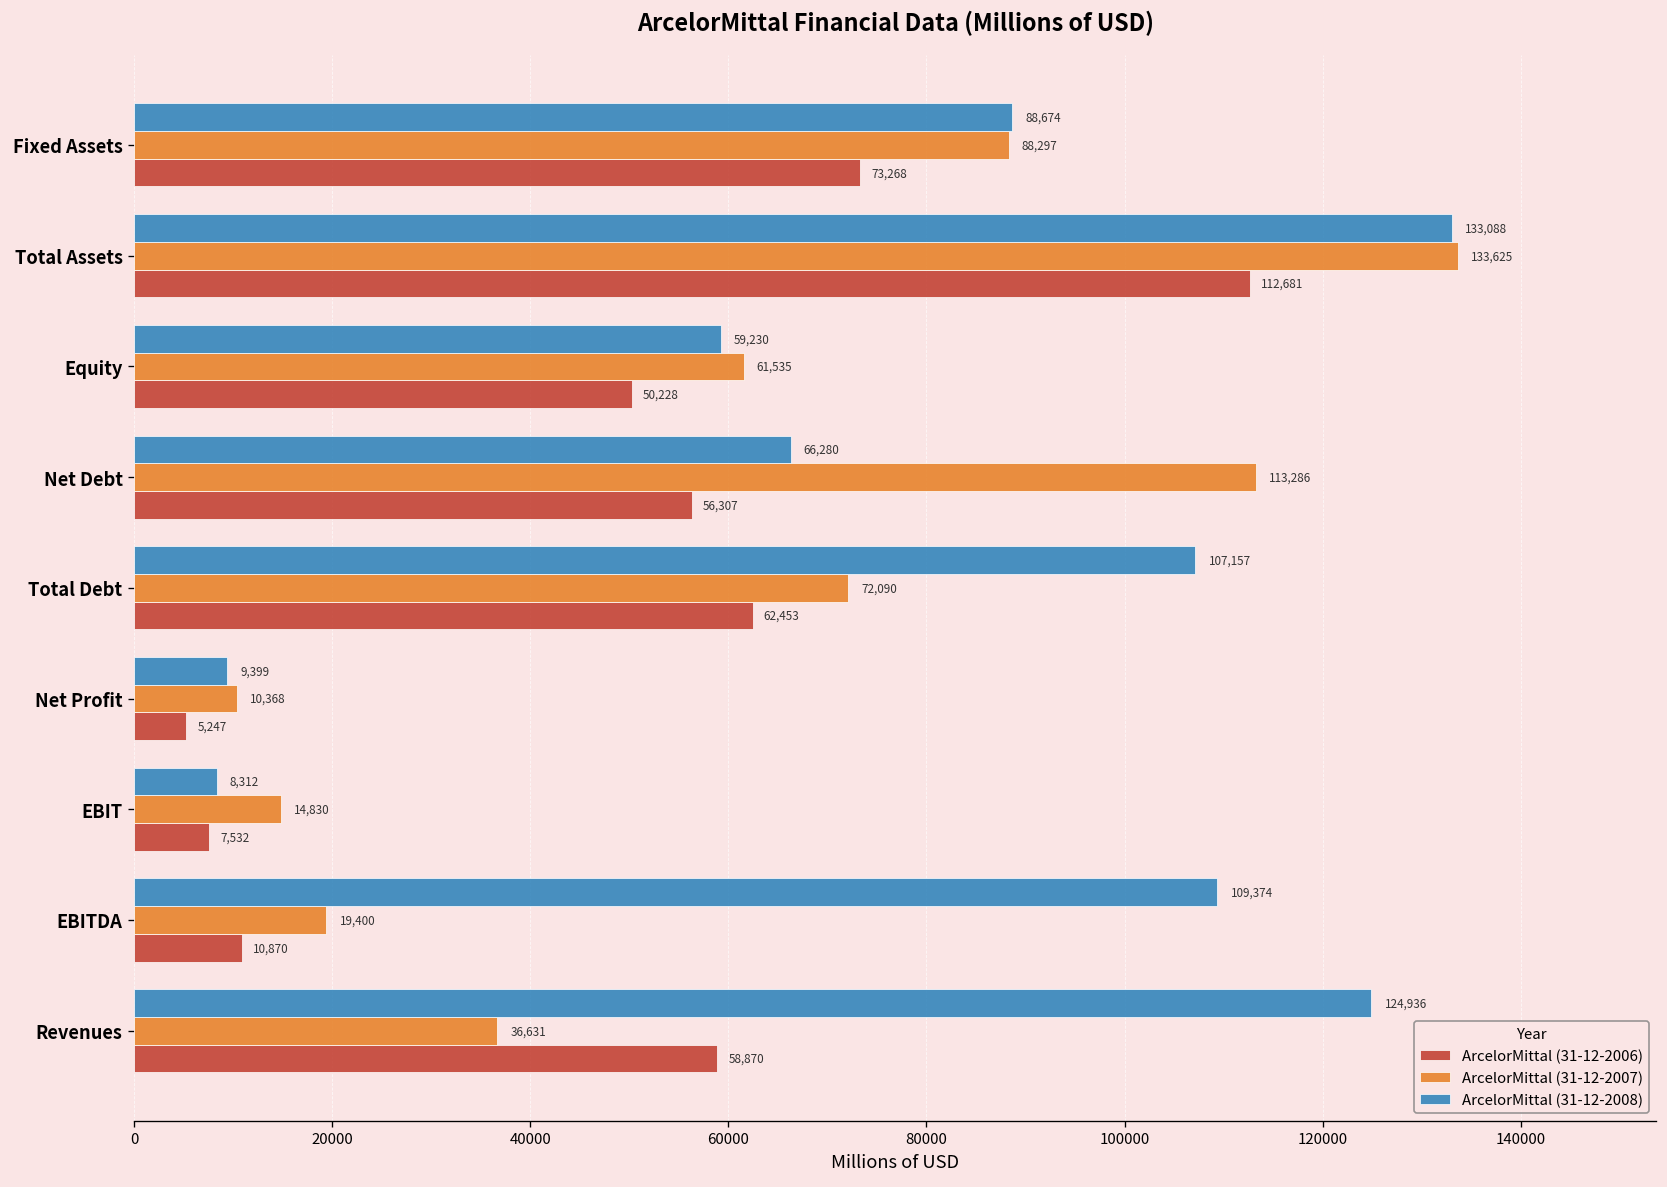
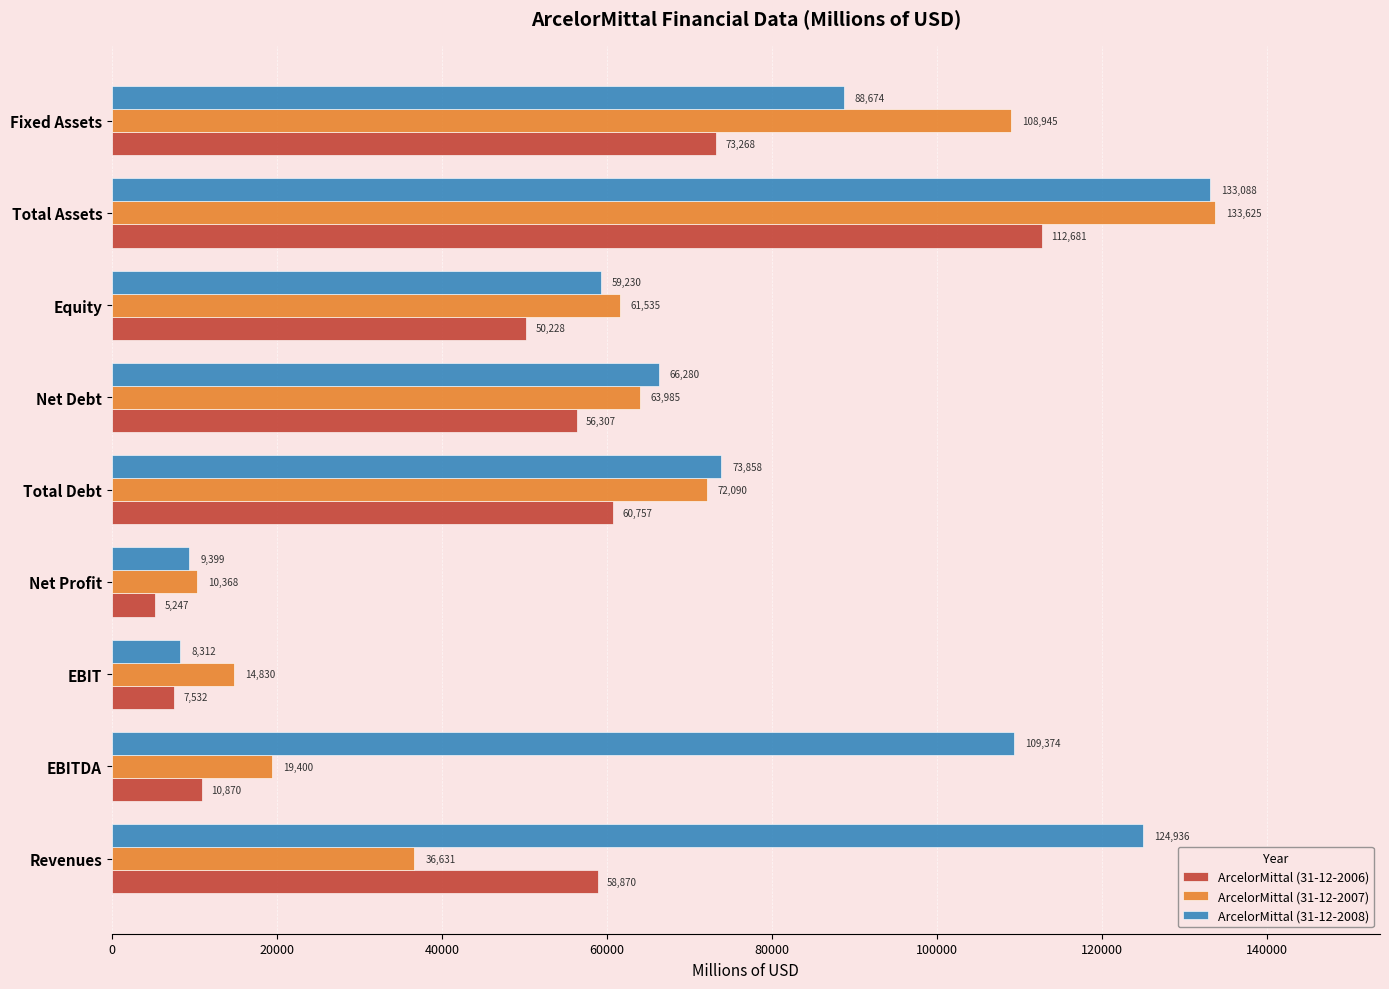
  {
    "ArcelorMittal (31-12-2006)": {
      "Fixed Assets": "73,268",
      "Total Assets": "112,681",
      "Equity": "50,228",
      "Net Debt": "56,307",
-     "Total Debt": "62,453",
+     "Total Debt": "60,757",
      "Net Profit": "5,247",
      "EBIT": "7,532",
      "EBITDA": "10,870",
      "Revenues": "58,870"
    },
    "ArcelorMittal (31-12-2007)": {
-     "Fixed Assets": "88,297",
+     "Fixed Assets": "108,945",
      "Total Assets": "133,625",
      "Equity": "61,535",
-     "Net Debt": "113,286",
+     "Net Debt": "63,985",
      "Total Debt": "72,090",
      "Net Profit": "10,368",
      "EBIT": "14,830",
      "EBITDA": "19,400",
      "Revenues": "36,631"
    },
    "ArcelorMittal (31-12-2008)": {
      "Fixed Assets": "88,674",
      "Total Assets": "133,088",
      "Equity": "59,230",
      "Net Debt": "66,280",
-     "Total Debt": "107,157",
+     "Total Debt": "73,858",
      "Net Profit": "9,399",
      "EBIT": "8,312",
      "EBITDA": "109,374",
      "Revenues": "124,936"
    }
  }
